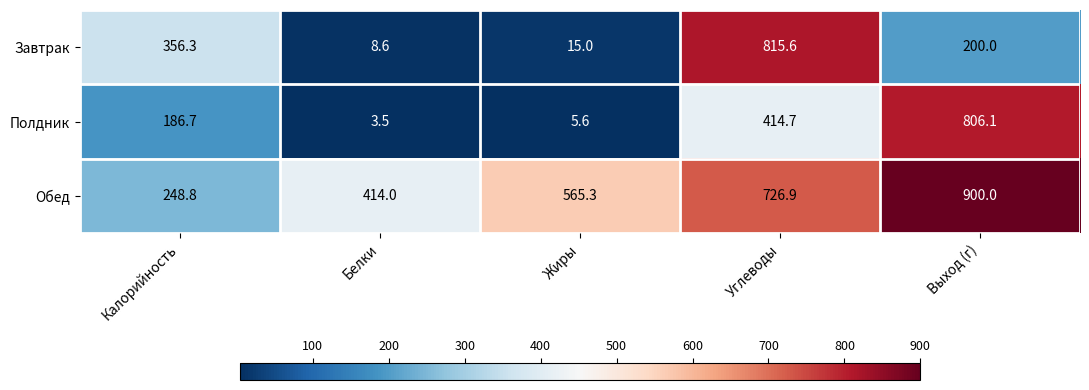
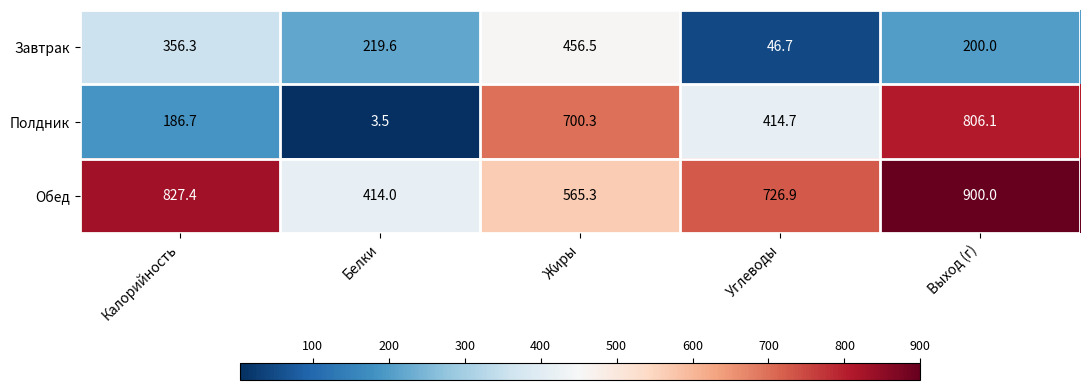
  {
    "Завтрак": {
      "Калорийность": 356.3,
-     "Белки": 8.6,
-     "Жиры": 15.0,
-     "Углеводы": 815.6,
+     "Белки": 219.6,
+     "Жиры": 456.5,
+     "Углеводы": 46.7,
      "Выход (г)": 200.0
    },
    "Полдник": {
      "Калорийность": 186.7,
      "Белки": 3.5,
-     "Жиры": 5.6,
+     "Жиры": 700.3,
      "Углеводы": 414.7,
      "Выход (г)": 806.1
    },
    "Обед": {
-     "Калорийность": 248.8,
+     "Калорийность": 827.4,
      "Белки": 414.0,
      "Жиры": 565.3,
      "Углеводы": 726.9,
      "Выход (г)": 900.0
    }
  }
